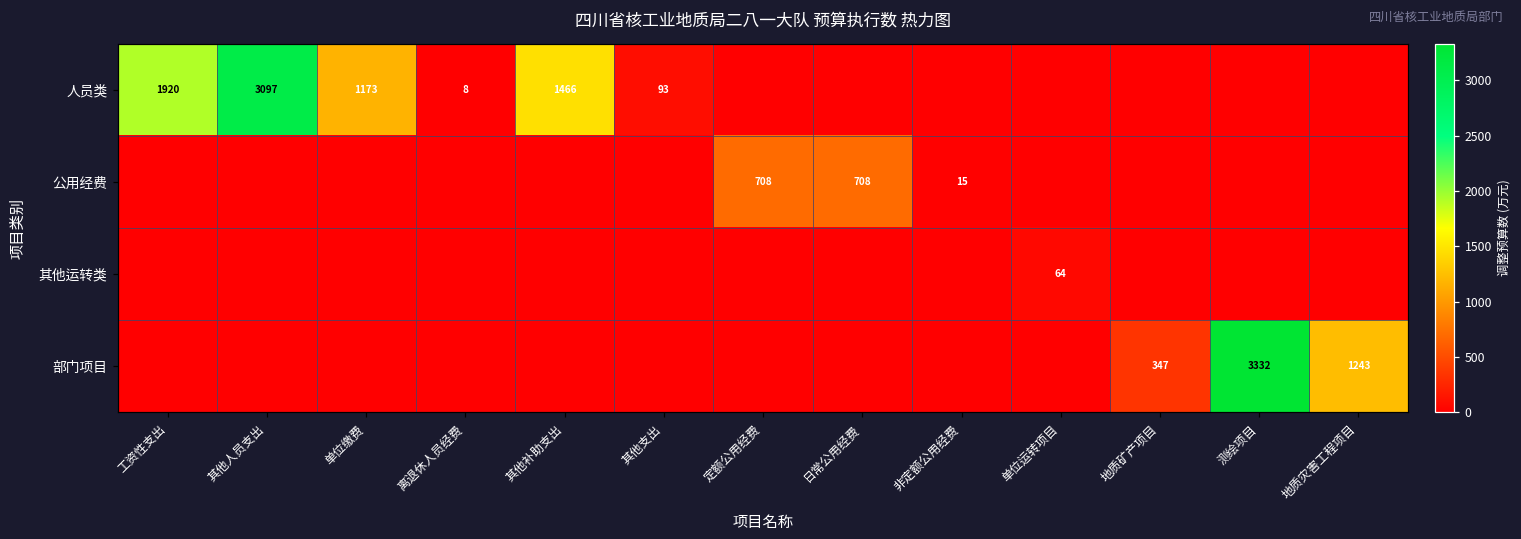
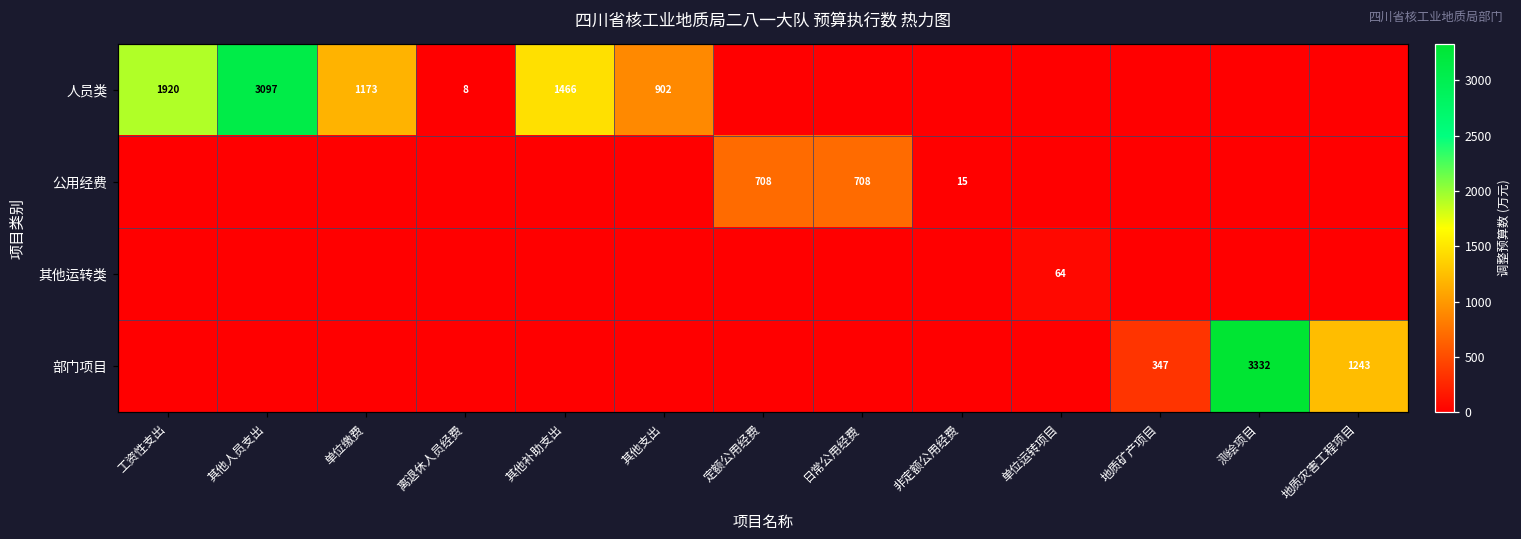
  {
    "人员类": {
      "工资性支出": 1920,
      "其他人员支出": 3097,
      "单位缴费": 1173,
      "离退休人员经费": 8,
      "其他补助支出": 1466,
-     "其他支出": 93
+     "其他支出": 902
    },
    "公用经费": {
      "定额公用经费": 708,
      "日常公用经费": 708,
      "非定额公用经费": 15
    },
    "其他运转类": {
      "单位运转项目": 64
    },
    "部门项目": {
      "地质矿产项目": 347,
      "测绘项目": 3332,
      "地质灾害工程项目": 1243
    }
  }
